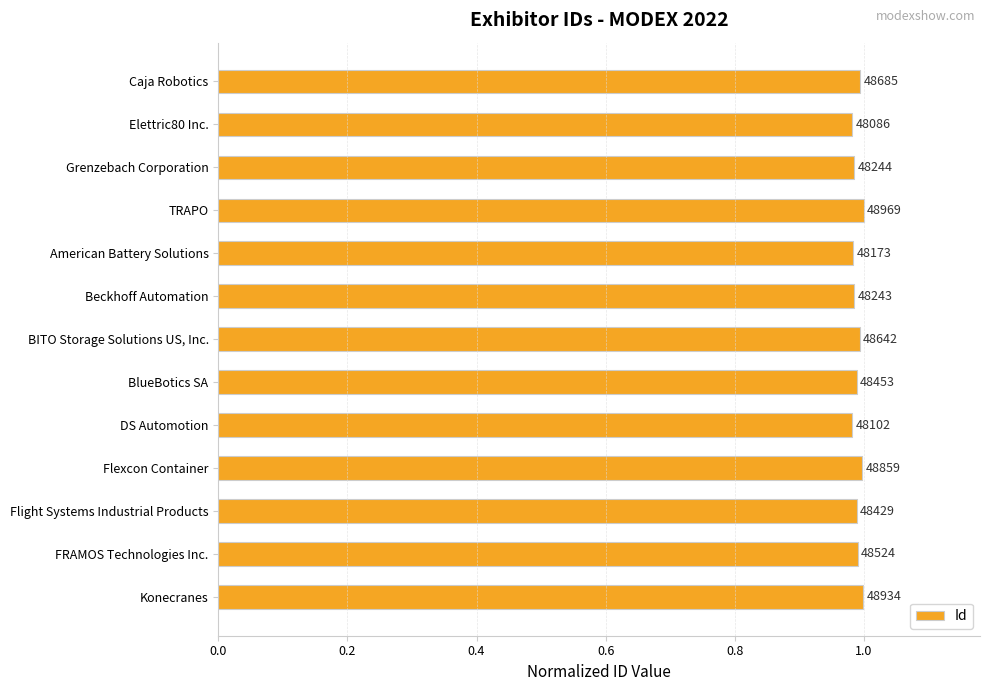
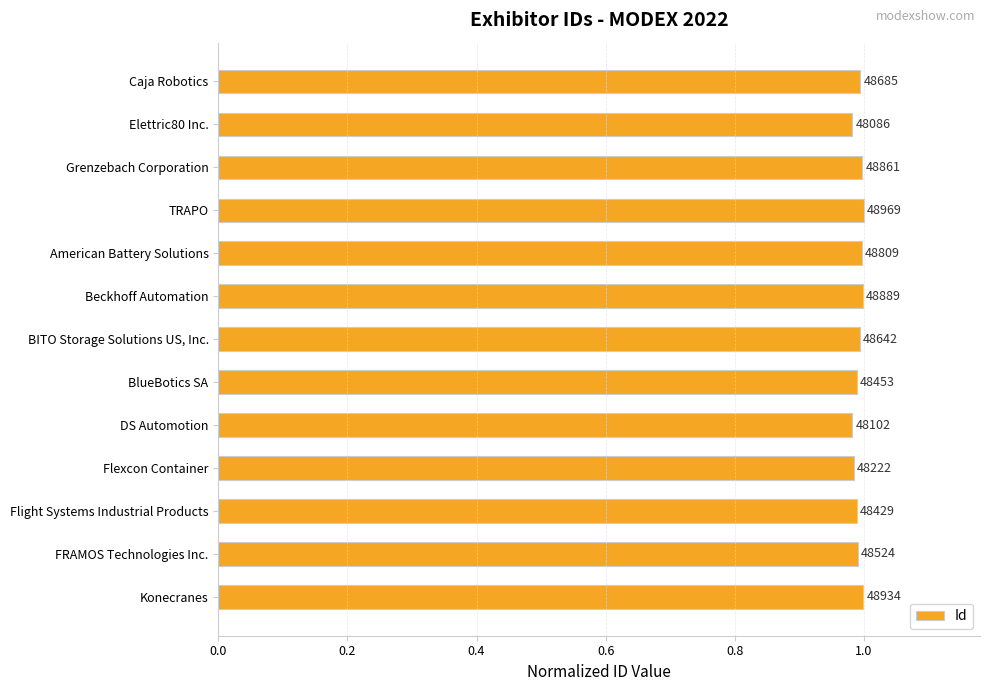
  {
-   "Grenzebach Corporation": 48244,
-   "American Battery Solutions": 48173,
-   "Beckhoff Automation": 48243,
-   "Flexcon Container": 48859
+   "Grenzebach Corporation": 48861,
+   "American Battery Solutions": 48809,
+   "Beckhoff Automation": 48889,
+   "Flexcon Container": 48222
  }
